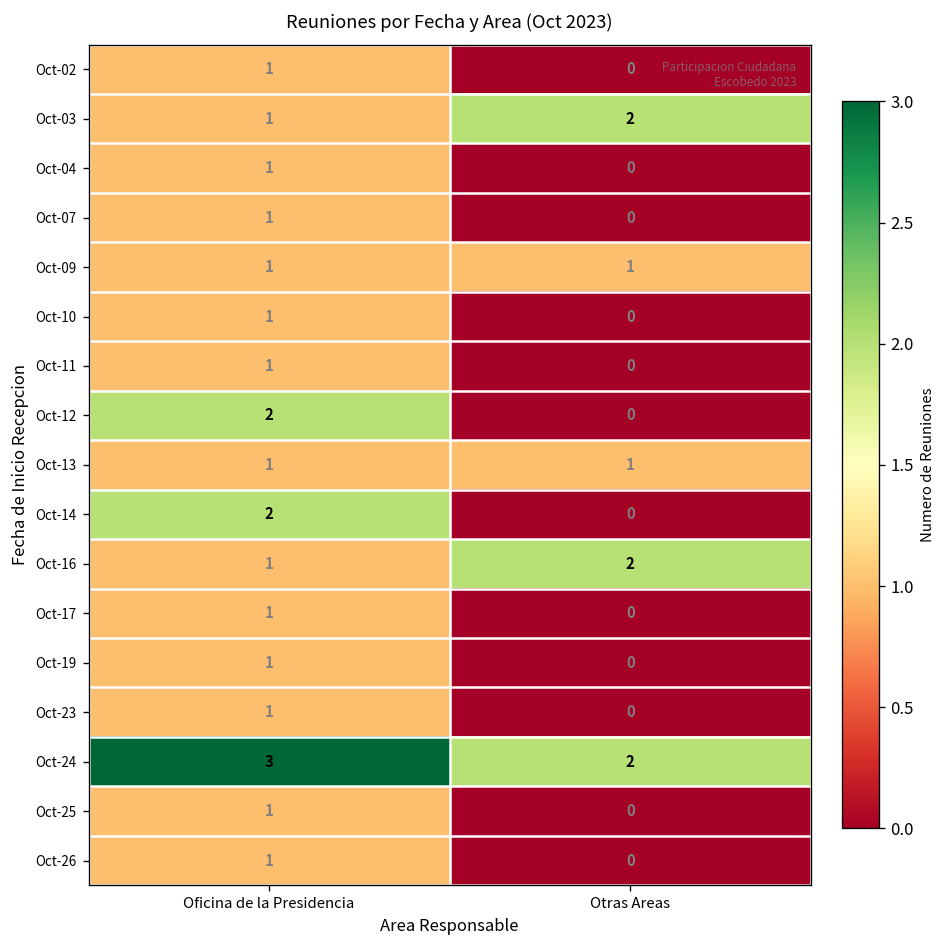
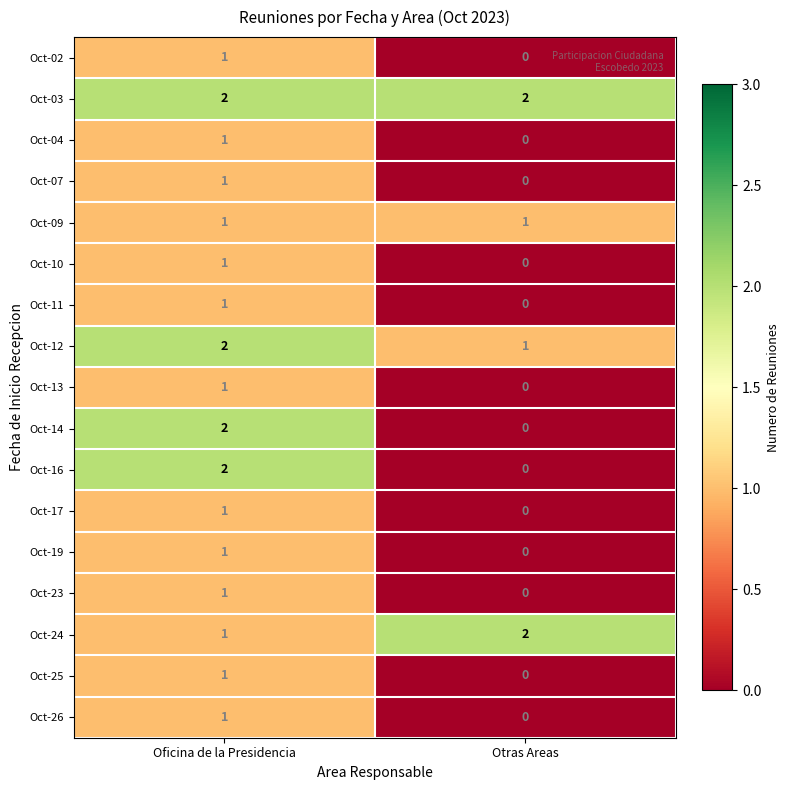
  {
    "Oct-02": {
      "Oficina de la Presidencia": 1
    },
    "Oct-03": {
-     "Oficina de la Presidencia": 1,
+     "Oficina de la Presidencia": 2,
      "Otras Areas": 2
    },
    "Oct-04": {
      "Oficina de la Presidencia": 1,
      "Otras Areas": 0
    },
    "Oct-07": {
      "Oficina de la Presidencia": 1,
      "Otras Areas": 0
    },
    "Oct-09": {
      "Oficina de la Presidencia": 1,
      "Otras Areas": 1
    },
    "Oct-10": {
      "Oficina de la Presidencia": 1,
      "Otras Areas": 0
    },
    "Oct-11": {
      "Oficina de la Presidencia": 1,
      "Otras Areas": 0
    },
    "Oct-12": {
      "Oficina de la Presidencia": 2,
-     "Otras Areas": 0
+     "Otras Areas": 1
    },
    "Oct-13": {
      "Oficina de la Presidencia": 1,
-     "Otras Areas": 1
+     "Otras Areas": 0
    },
    "Oct-14": {
      "Oficina de la Presidencia": 2,
      "Otras Areas": 0
    },
    "Oct-16": {
-     "Oficina de la Presidencia": 1,
-     "Otras Areas": 2
+     "Oficina de la Presidencia": 2,
+     "Otras Areas": 0
    },
    "Oct-17": {
      "Oficina de la Presidencia": 1,
      "Otras Areas": 0
    },
    "Oct-19": {
      "Oficina de la Presidencia": 1,
      "Otras Areas": 0
    },
    "Oct-23": {
      "Oficina de la Presidencia": 1,
      "Otras Areas": 0
    },
    "Oct-24": {
-     "Oficina de la Presidencia": 3,
+     "Oficina de la Presidencia": 1,
      "Otras Areas": 2
    },
    "Oct-25": {
      "Oficina de la Presidencia": 1,
      "Otras Areas": 0
    },
    "Oct-26": {
      "Oficina de la Presidencia": 1,
      "Otras Areas": 0
    }
  }
